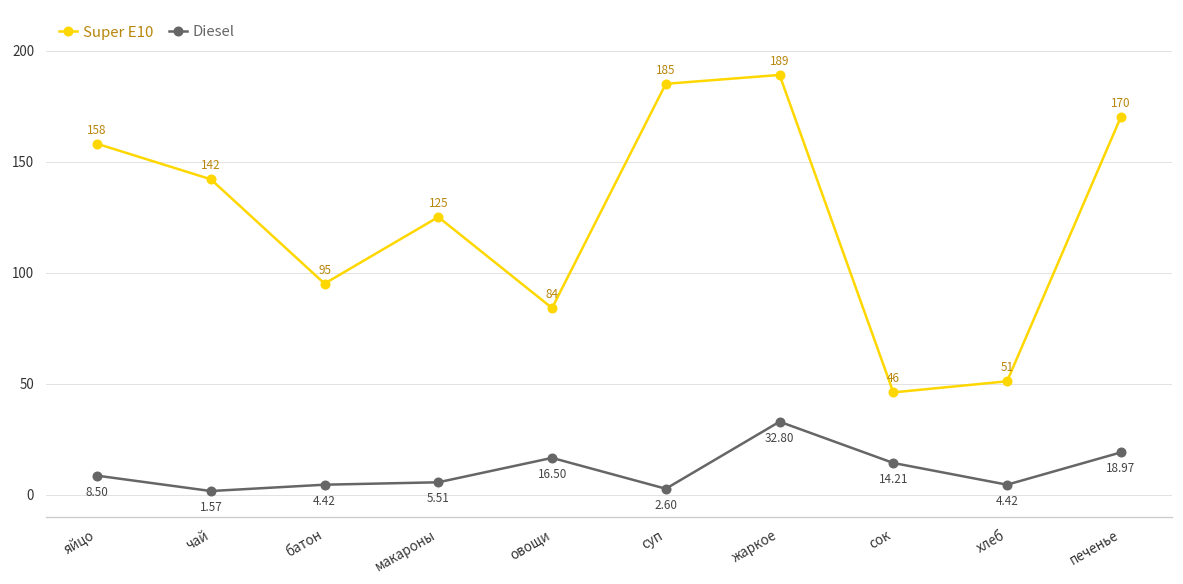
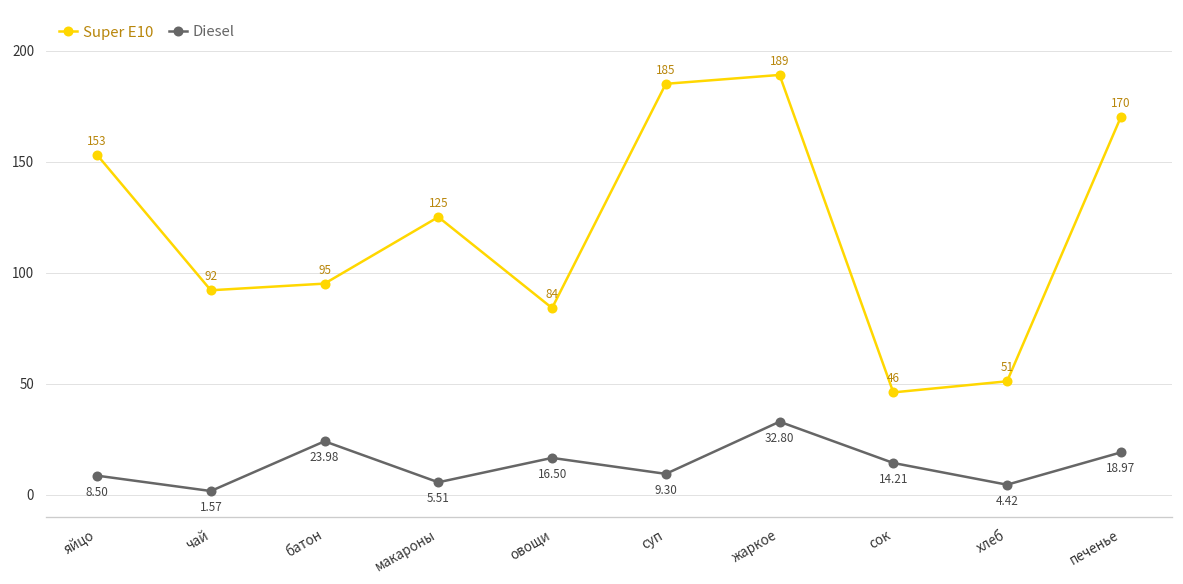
  {
    "Super E10": {
-     "яйцо": 158,
-     "чай": 142,
+     "яйцо": 153,
+     "чай": 92,
      "батон": 95,
      "макароны": 125,
      "овощи": 84,
      "суп": 185,
      "жаркое": 189,
      "сок": 46,
      "хлеб": 51,
      "печенье": 170
    },
    "Diesel": {
      "яйцо": 8.50,
      "чай": 1.57,
-     "батон": 4.42,
+     "батон": 23.98,
      "макароны": 5.51,
      "овощи": 16.50,
-     "суп": 2.60,
+     "суп": 9.30,
      "жаркое": 32.80,
      "сок": 14.21,
      "хлеб": 4.42,
      "печенье": 18.97
    }
  }
